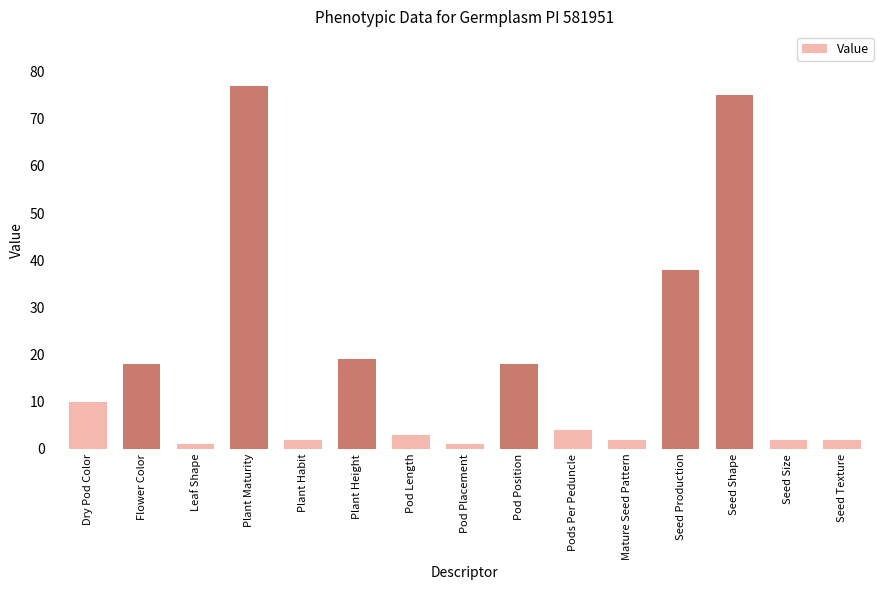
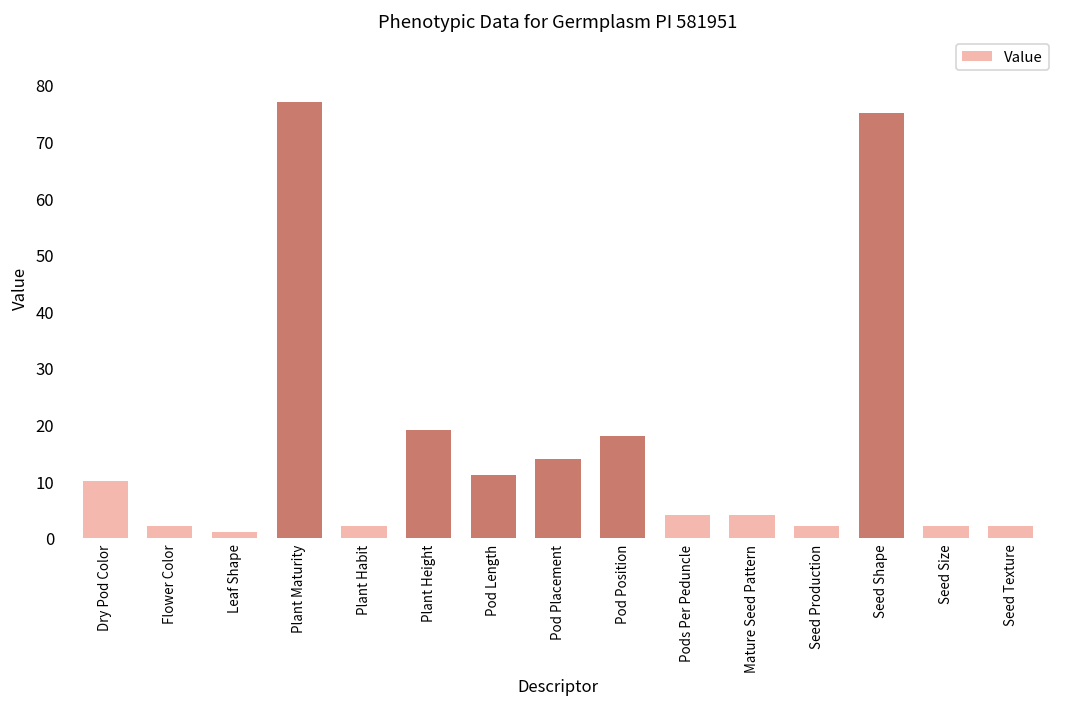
  {
    "Dry Pod Color": 10,
-   "Flower Color": 18,
+   "Flower Color": 2,
    "Leaf Shape": 1,
    "Plant Maturity": 77,
    "Plant Habit": 2,
    "Plant Height": 19,
-   "Pod Length": 3,
-   "Pod Placement": 1,
+   "Pod Length": 11,
+   "Pod Placement": 14,
    "Pod Position": 18,
    "Pods Per Peduncle": 4,
-   "Mature Seed Pattern": 2,
-   "Seed Production": 38,
+   "Mature Seed Pattern": 4,
+   "Seed Production": 2,
    "Seed Shape": 75,
    "Seed Size": 2,
    "Seed Texture": 2
  }
